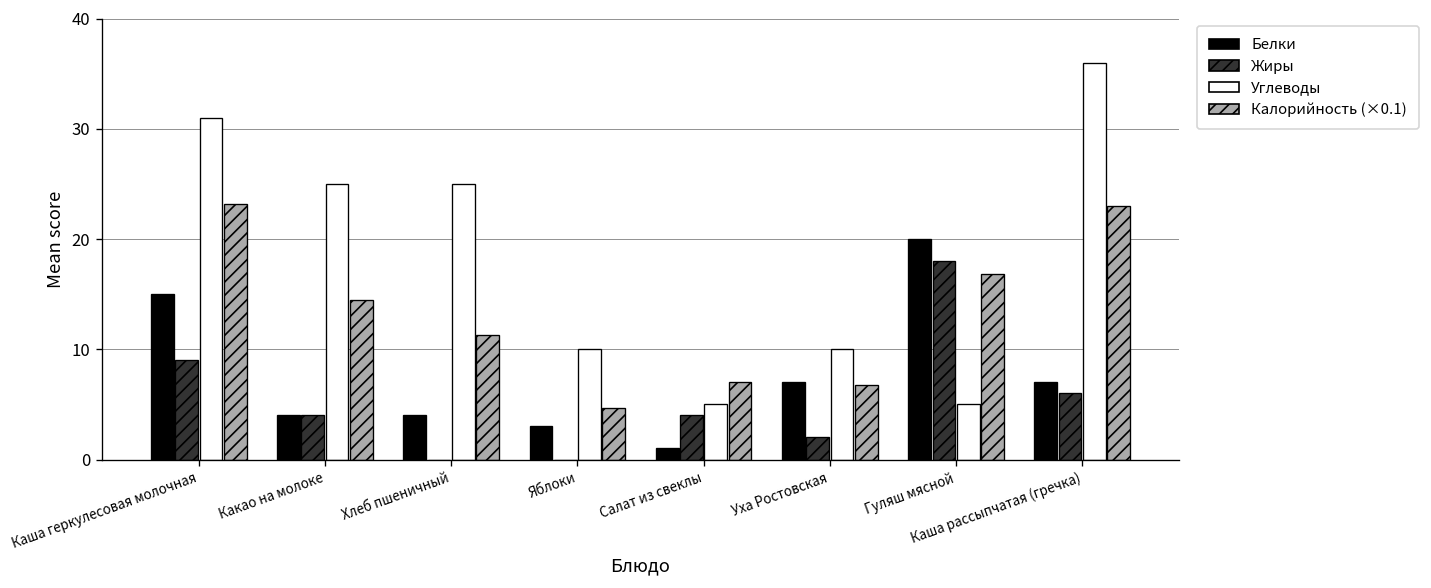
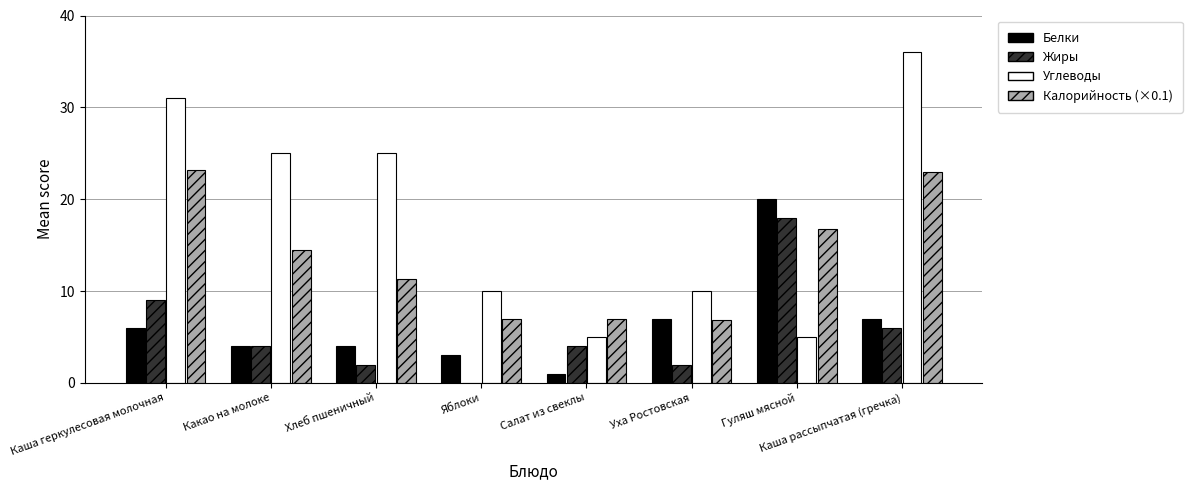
  {
    "Белки": {
-     "Каша геркулесовая молочная": 15,
+     "Каша геркулесовая молочная": 6,
      "Какао на молоке": 4,
      "Хлеб пшеничный": 4,
      "Яблоки": 3,
      "Салат из свеклы": 1,
      "Уха Ростовская": 7,
      "Гуляш мясной": 20,
      "Каша рассыпчатая (гречка)": 7
    },
    "Жиры": {
      "Каша геркулесовая молочная": 9,
      "Какао на молоке": 4,
-     "Хлеб пшеничный": 0,
+     "Хлеб пшеничный": 2,
      "Яблоки": 0,
      "Салат из свеклы": 4,
      "Уха Ростовская": 2,
      "Гуляш мясной": 18,
      "Каша рассыпчатая (гречка)": 6
    },
    "Углеводы": {
      "Каша геркулесовая молочная": 31,
      "Какао на молоке": 25,
      "Хлеб пшеничный": 25,
      "Яблоки": 10,
      "Салат из свеклы": 5,
      "Уха Ростовская": 10,
      "Гуляш мясной": 5,
      "Каша рассыпчатая (гречка)": 36
    },
    "Калорийность (×0.1)": {
      "Каша геркулесовая молочная": 23,
      "Какао на молоке": 15,
      "Хлеб пшеничный": 11,
-     "Яблоки": 5,
+     "Яблоки": 7,
      "Салат из свеклы": 7,
      "Уха Ростовская": 7,
      "Гуляш мясной": 17,
      "Каша рассыпчатая (гречка)": 23
    }
  }
